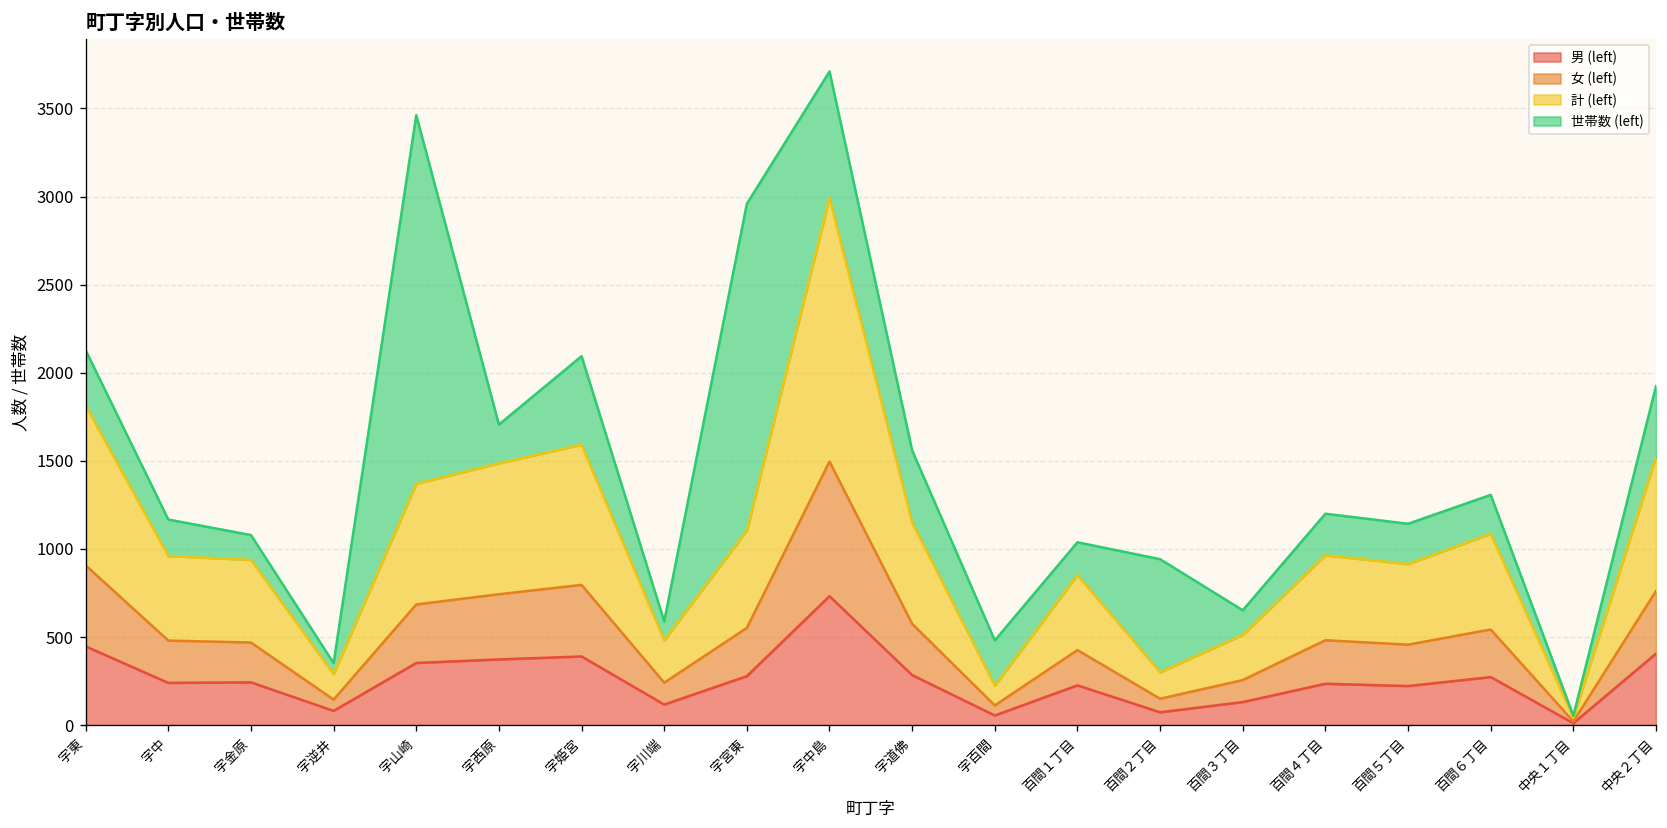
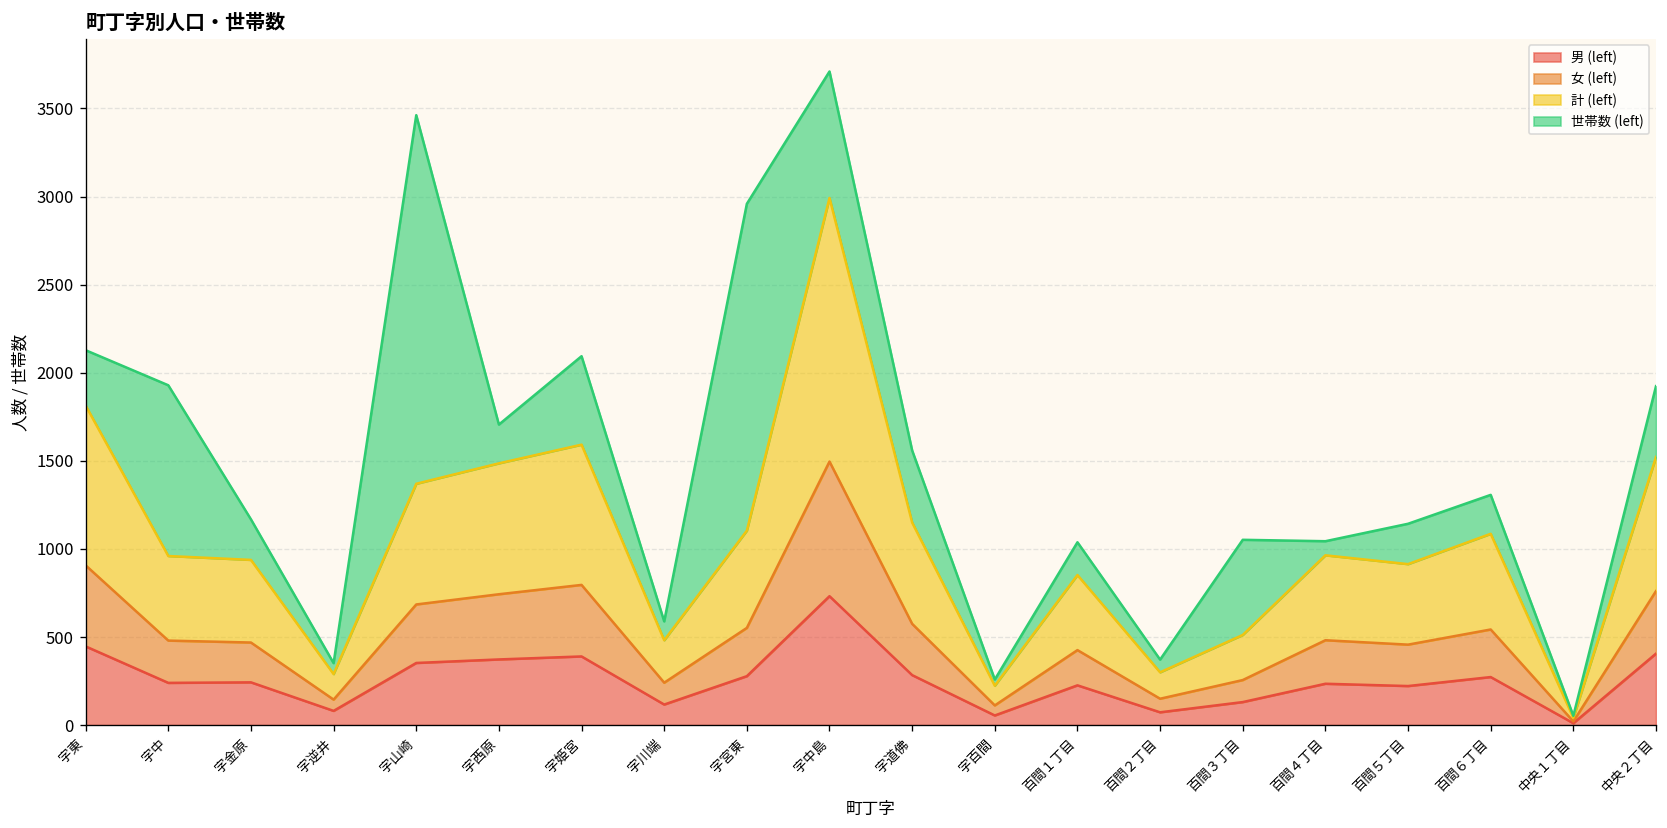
  {
    "計 (left)": {
      "字東": 910,
      "字中": 480,
      "字金原": 470,
      "字逆井": 150,
      "字山崎": 690,
      "字西原": 740,
      "字姫宮": 800,
      "字川端": 240,
      "字宮東": 550,
      "字中島": 1500,
      "字道佛": 580,
      "字百間": 110,
      "百間１丁目": 430,
      "百間２丁目": 150,
      "百間３丁目": 260,
      "百間４丁目": 480,
      "百間５丁目": 460,
      "百間６丁目": 540,
      "中央２丁目": 760
    },
    "世帯数 (left)": {
      "字東": 310,
-     "字中": 210,
-     "字金原": 140,
+     "字中": 970,
+     "字金原": 230,
      "字逆井": 60,
      "字山崎": 2090,
      "字西原": 220,
      "字姫宮": 500,
      "字川端": 110,
      "字宮東": 1860,
      "字中島": 720,
      "字道佛": 410,
-     "字百間": 260,
+     "字百間": 40,
      "百間１丁目": 190,
-     "百間２丁目": 640,
-     "百間３丁目": 140,
-     "百間４丁目": 240,
+     "百間２丁目": 70,
+     "百間３丁目": 540,
+     "百間４丁目": 80,
      "百間５丁目": 230,
      "百間６丁目": 220,
      "中央２丁目": 400
    }
  }
